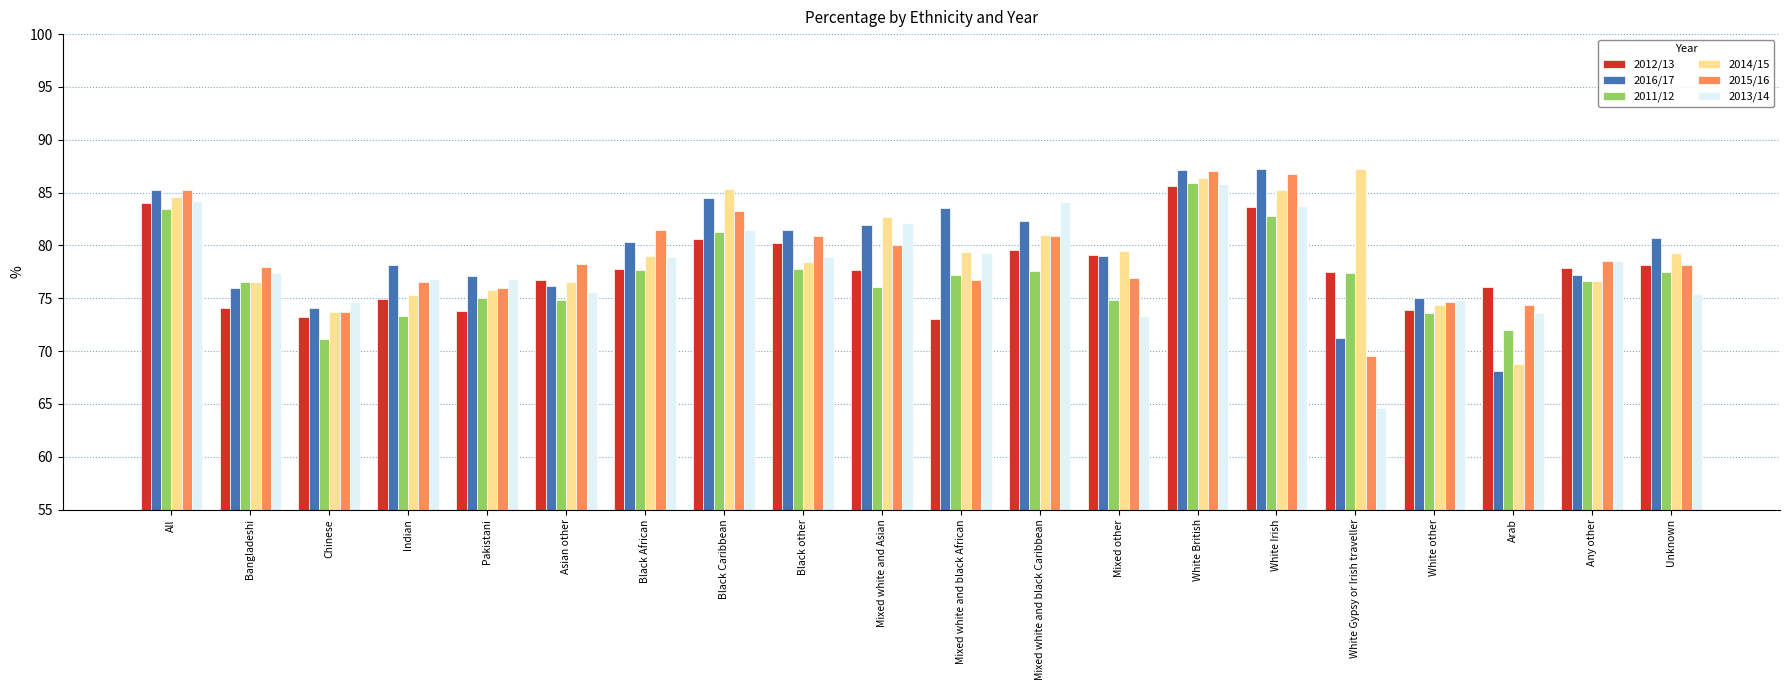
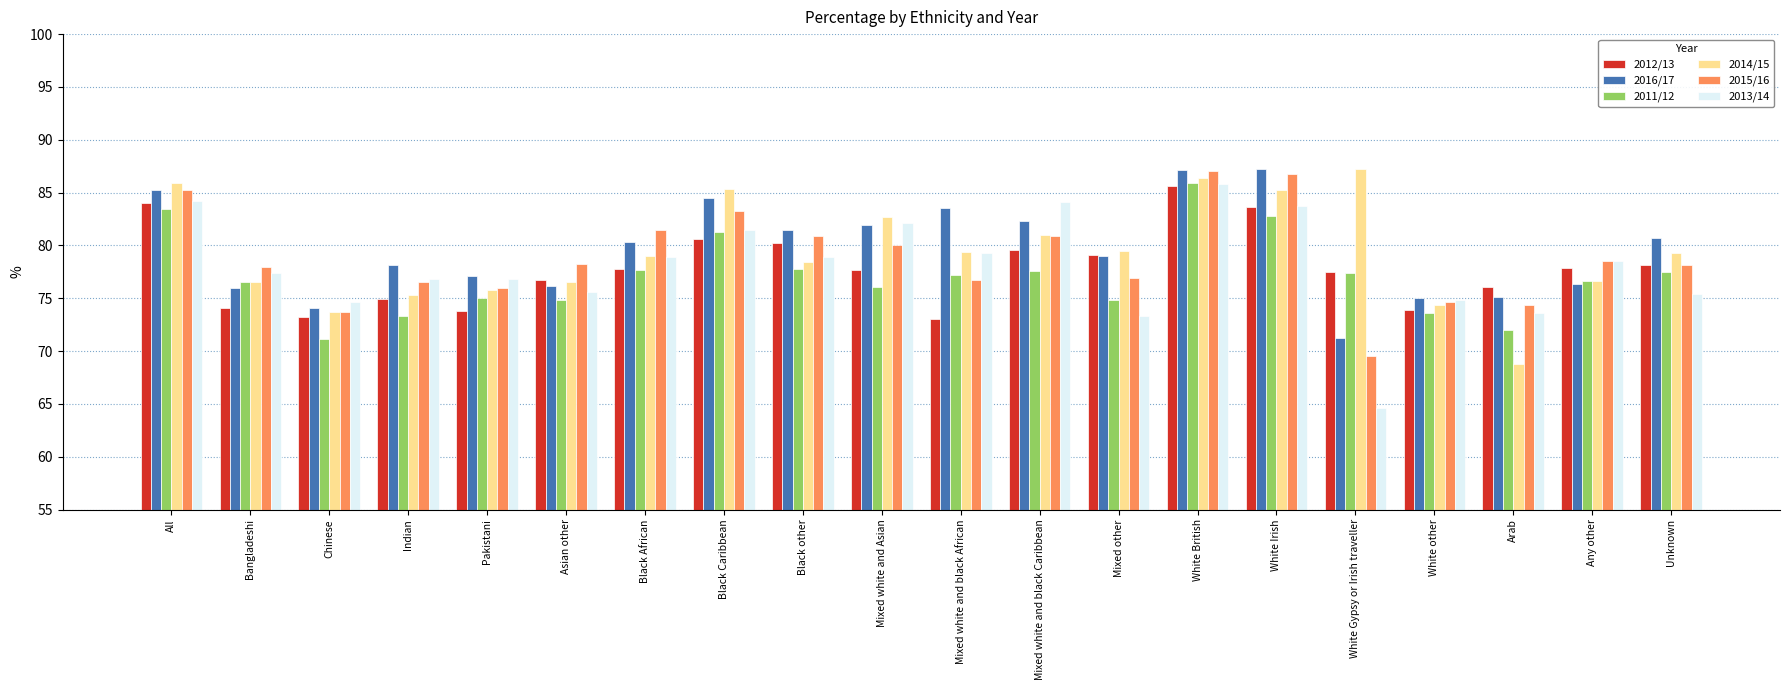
  {
    "2012/13": {
      "All": 84.0,
      "Bangladeshi": 74.1,
      "Chinese": 73.2,
      "Indian": 74.9,
      "Pakistani": 73.8,
      "Asian other": 76.7,
      "Black African": 77.8,
      "Black Caribbean": 80.6,
      "Black other": 80.2,
      "Mixed white and Asian": 77.7,
      "Mixed white and black African": 73.0,
      "Mixed white and black Caribbean": 79.6,
      "Mixed other": 79.1,
      "White British": 85.6,
      "White Irish": 83.6,
      "White Gypsy or Irish traveller": 77.5,
      "White other": 73.9,
      "Arab": 76.1,
      "Any other": 77.9,
      "Unknown": 78.1
    },
    "2016/17": {
      "All": 85.2,
      "Bangladeshi": 76.0,
      "Chinese": 74.1,
      "Indian": 78.1,
      "Pakistani": 77.1,
      "Asian other": 76.2,
      "Black African": 80.3,
      "Black Caribbean": 84.5,
      "Black other": 81.5,
      "Mixed white and Asian": 81.9,
      "Mixed white and black African": 83.5,
      "Mixed white and black Caribbean": 82.3,
      "Mixed other": 79.0,
      "White British": 87.1,
      "White Irish": 87.2,
      "White Gypsy or Irish traveller": 71.2,
      "White other": 75.0,
-     "Arab": 68.1,
-     "Any other": 77.2,
+     "Arab": 75.1,
+     "Any other": 76.3,
      "Unknown": 80.7
    },
    "2011/12": {
      "All": 83.4,
      "Bangladeshi": 76.5,
      "Chinese": 71.1,
      "Indian": 73.3,
      "Pakistani": 75.0,
      "Asian other": 74.8,
      "Black African": 77.7,
      "Black Caribbean": 81.3,
      "Black other": 77.8,
      "Mixed white and Asian": 76.1,
      "Mixed white and black African": 77.2,
      "Mixed white and black Caribbean": 77.6,
      "Mixed other": 74.8,
      "White British": 85.9,
      "White Irish": 82.8,
      "White Gypsy or Irish traveller": 77.4,
      "White other": 73.6,
      "Arab": 72.0,
      "Any other": 76.6,
      "Unknown": 77.5
    },
    "2014/15": {
-     "All": 84.6,
+     "All": 85.9,
      "Bangladeshi": 76.5,
      "Chinese": 73.7,
      "Indian": 75.3,
      "Pakistani": 75.8,
      "Asian other": 76.5,
      "Black African": 79.0,
      "Black Caribbean": 85.3,
      "Black other": 78.4,
      "Mixed white and Asian": 82.7,
      "Mixed white and black African": 79.4,
      "Mixed white and black Caribbean": 81.0,
      "Mixed other": 79.5,
      "White British": 86.4,
      "White Irish": 85.2,
      "White Gypsy or Irish traveller": 87.2,
      "White other": 74.4,
      "Arab": 68.8,
      "Any other": 76.6,
      "Unknown": 79.3
    },
    "2015/16": {
      "All": 85.2,
      "Bangladeshi": 78.0,
      "Chinese": 73.7,
      "Indian": 76.5,
      "Pakistani": 76.0,
      "Asian other": 78.2,
      "Black African": 81.5,
      "Black Caribbean": 83.3,
      "Black other": 80.9,
      "Mixed white and Asian": 80.0,
      "Mixed white and black African": 76.7,
      "Mixed white and black Caribbean": 80.9,
      "Mixed other": 76.9,
      "White British": 87.0,
      "White Irish": 86.8,
      "White Gypsy or Irish traveller": 69.5,
      "White other": 74.6,
      "Arab": 74.4,
      "Any other": 78.5,
      "Unknown": 78.1
    },
    "2013/14": {
      "All": 84.2,
      "Bangladeshi": 77.4,
      "Chinese": 74.6,
      "Indian": 76.8,
      "Pakistani": 76.8,
      "Asian other": 75.6,
      "Black African": 78.9,
      "Black Caribbean": 81.5,
      "Black other": 78.9,
      "Mixed white and Asian": 82.1,
      "Mixed white and black African": 79.3,
      "Mixed white and black Caribbean": 84.1,
      "Mixed other": 73.3,
      "White British": 85.8,
      "White Irish": 83.7,
      "White Gypsy or Irish traveller": 64.6,
      "White other": 74.8,
      "Arab": 73.6,
      "Any other": 78.5,
      "Unknown": 75.4
    }
  }
